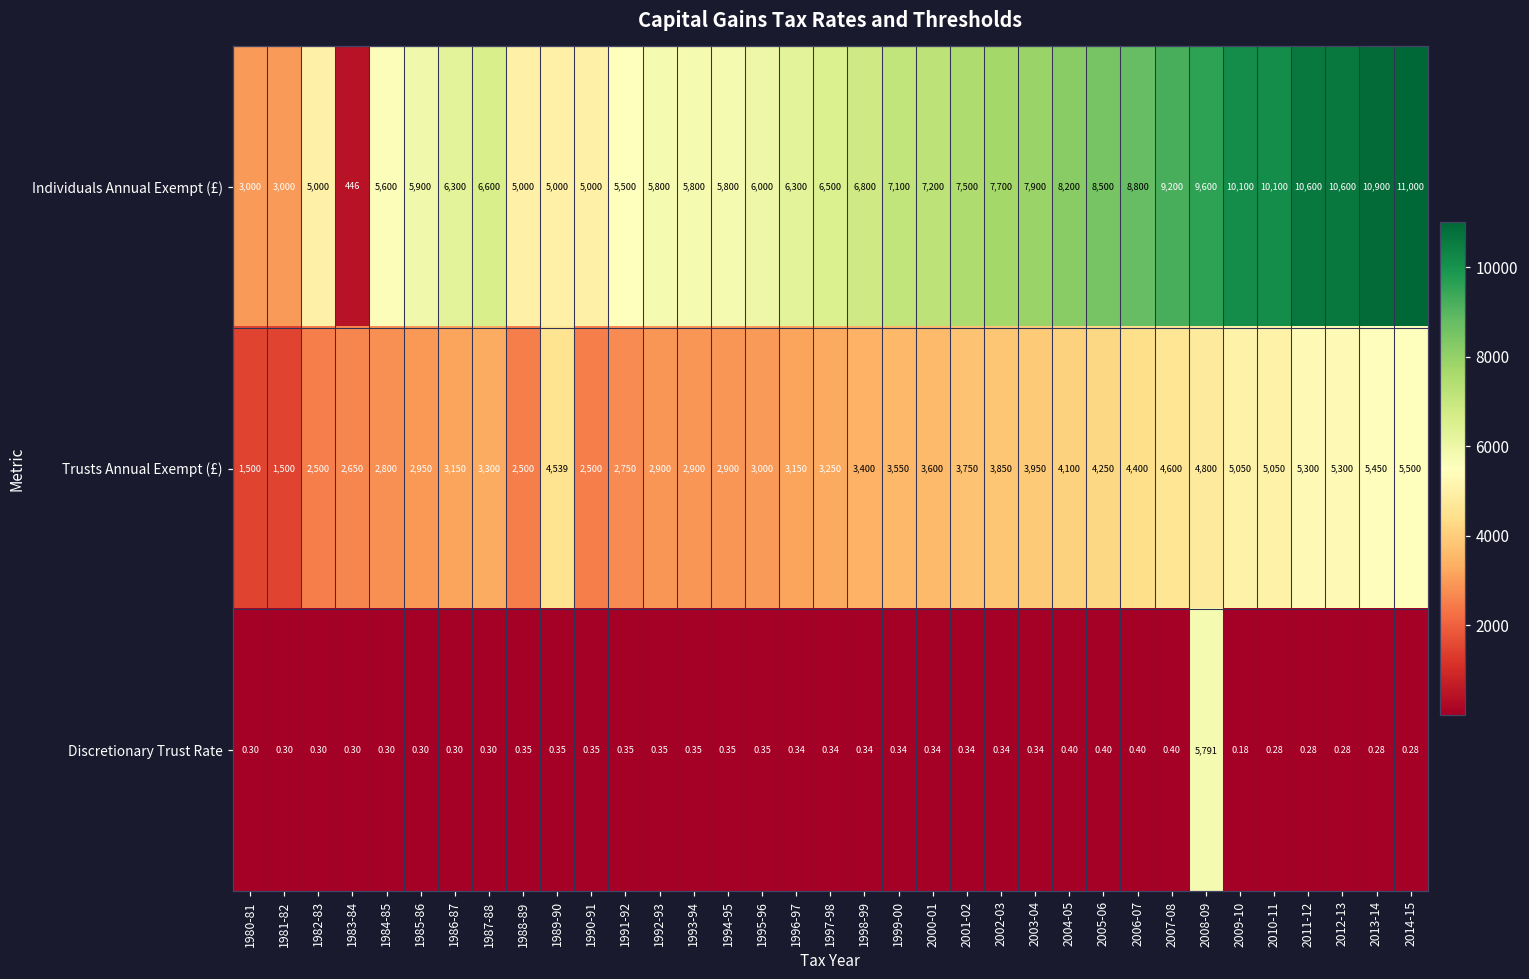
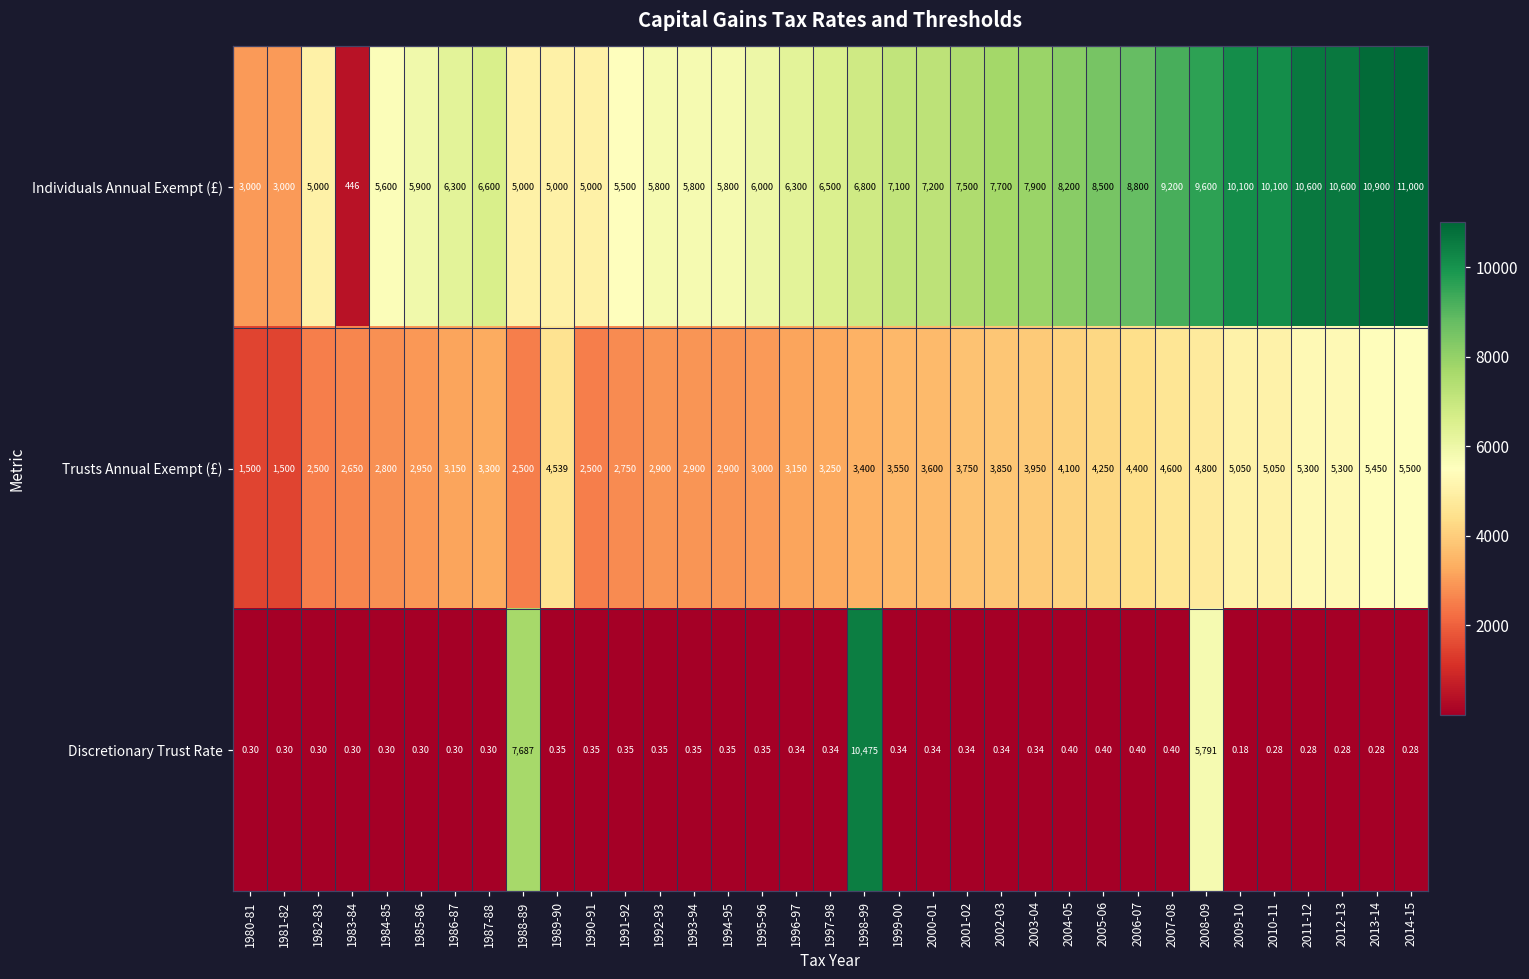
  {
    "Individuals Annual Exempt (£)": {
      "1980-81": "3,000",
      "1981-82": "3,000",
      "1982-83": "5,000",
      "1983-84": "446",
      "1984-85": "5,600",
      "1985-86": "5,900",
      "1986-87": "6,300",
      "1987-88": "6,600",
      "1988-89": "5,000",
      "1989-90": "5,000",
      "1990-91": "5,000",
      "1991-92": "5,500",
      "1992-93": "5,800",
      "1993-94": "5,800",
      "1994-95": "5,800",
      "1995-96": "6,000",
      "1996-97": "6,300",
      "1997-98": "6,500",
      "1998-99": "6,800",
      "1999-00": "7,100",
      "2000-01": "7,200",
      "2001-02": "7,500",
      "2002-03": "7,700",
      "2003-04": "7,900",
      "2004-05": "8,200",
      "2005-06": "8,500",
      "2006-07": "8,800",
      "2007-08": "9,200",
      "2008-09": "9,600",
      "2009-10": "10,100",
      "2010-11": "10,100",
      "2011-12": "10,600",
      "2012-13": "10,600",
      "2013-14": "10,900",
      "2014-15": "11,000"
    },
    "Trusts Annual Exempt (£)": {
      "1980-81": "1,500",
      "1981-82": "1,500",
      "1982-83": "2,500",
      "1983-84": "2,650",
      "1984-85": "2,800",
      "1985-86": "2,950",
      "1986-87": "3,150",
      "1987-88": "3,300",
      "1988-89": "2,500",
      "1989-90": "4,539",
      "1990-91": "2,500",
      "1991-92": "2,750",
      "1992-93": "2,900",
      "1993-94": "2,900",
      "1994-95": "2,900",
      "1995-96": "3,000",
      "1996-97": "3,150",
      "1997-98": "3,250",
      "1998-99": "3,400",
      "1999-00": "3,550",
      "2000-01": "3,600",
      "2001-02": "3,750",
      "2002-03": "3,850",
      "2003-04": "3,950",
      "2004-05": "4,100",
      "2005-06": "4,250",
      "2006-07": "4,400",
      "2007-08": "4,600",
      "2008-09": "4,800",
      "2009-10": "5,050",
      "2010-11": "5,050",
      "2011-12": "5,300",
      "2012-13": "5,300",
      "2013-14": "5,450",
      "2014-15": "5,500"
    },
    "Discretionary Trust Rate": {
      "1980-81": "0.30",
      "1981-82": "0.30",
      "1982-83": "0.30",
      "1983-84": "0.30",
      "1984-85": "0.30",
      "1985-86": "0.30",
      "1986-87": "0.30",
      "1987-88": "0.30",
-     "1988-89": "0.35",
+     "1988-89": "7,687",
      "1989-90": "0.35",
      "1990-91": "0.35",
      "1991-92": "0.35",
      "1992-93": "0.35",
      "1993-94": "0.35",
      "1994-95": "0.35",
      "1995-96": "0.35",
      "1996-97": "0.34",
      "1997-98": "0.34",
-     "1998-99": "0.34",
+     "1998-99": "10,475",
      "1999-00": "0.34",
      "2000-01": "0.34",
      "2001-02": "0.34",
      "2002-03": "0.34",
      "2003-04": "0.34",
      "2004-05": "0.40",
      "2005-06": "0.40",
      "2006-07": "0.40",
      "2007-08": "0.40",
      "2008-09": "5,791",
      "2009-10": "0.18",
      "2010-11": "0.28",
      "2011-12": "0.28",
      "2012-13": "0.28",
      "2013-14": "0.28",
      "2014-15": "0.28"
    }
  }
